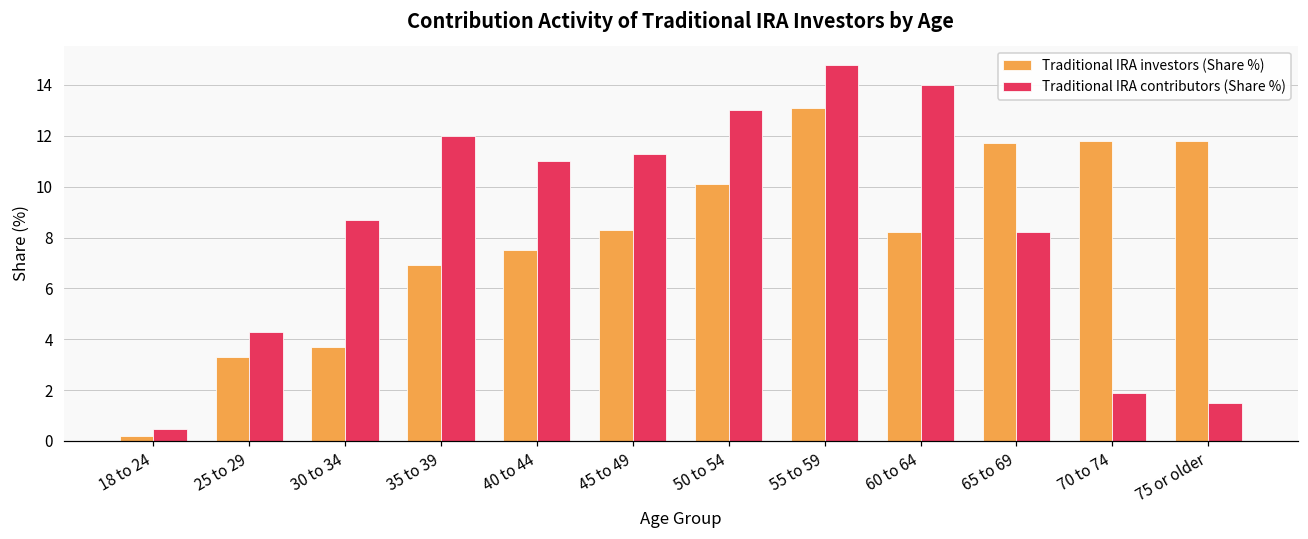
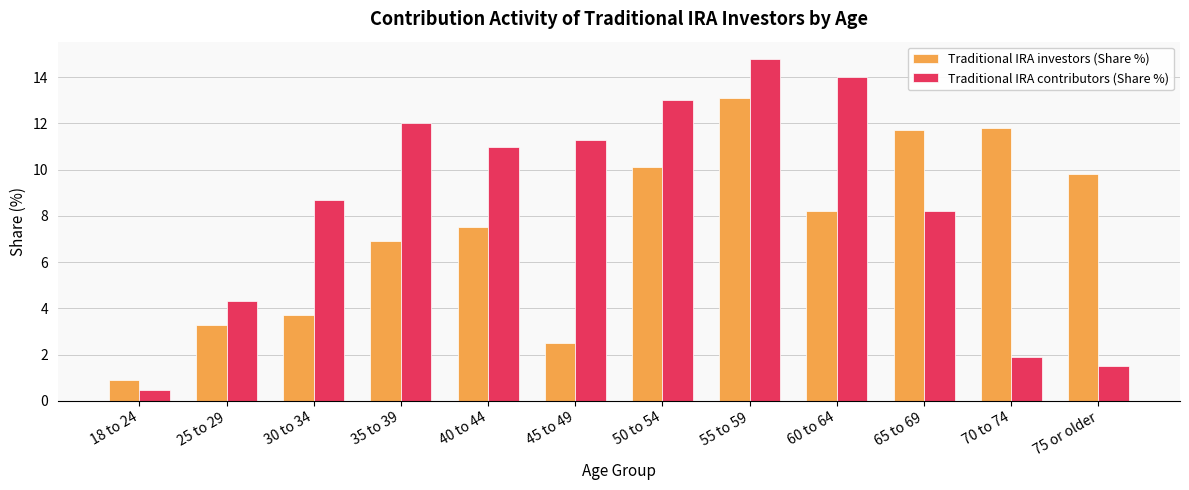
  {
    "Traditional IRA investors (Share %)": {
-     "18 to 24": 0.2,
+     "18 to 24": 0.9,
      "25 to 29": 3.3,
      "30 to 34": 3.7,
      "35 to 39": 6.9,
      "40 to 44": 7.5,
-     "45 to 49": 8.3,
+     "45 to 49": 2.5,
      "50 to 54": 10.1,
      "55 to 59": 13.1,
      "60 to 64": 8.2,
      "65 to 69": 11.7,
      "70 to 74": 11.8,
-     "75 or older": 11.8
+     "75 or older": 9.8
    },
    "Traditional IRA contributors (Share %)": {
      "18 to 24": 0.5,
      "25 to 29": 4.3,
      "30 to 34": 8.7,
      "35 to 39": 12.0,
      "40 to 44": 11.0,
      "45 to 49": 11.3,
      "50 to 54": 13.0,
      "55 to 59": 14.8,
      "60 to 64": 14.0,
      "65 to 69": 8.2,
      "70 to 74": 1.9,
      "75 or older": 1.5
    }
  }
